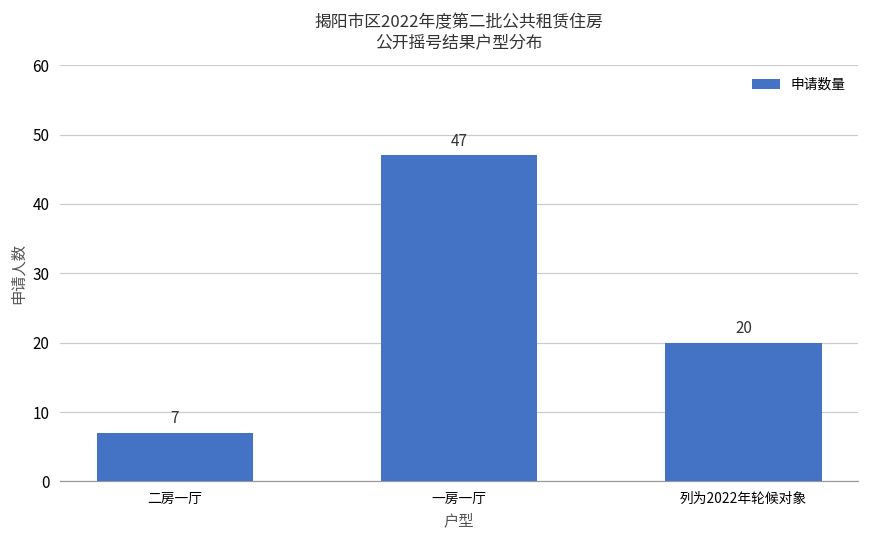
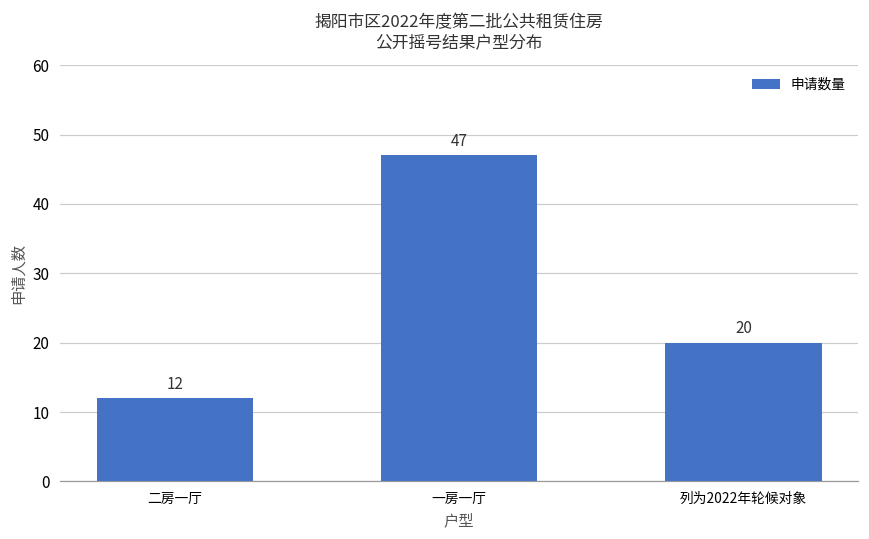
  {
-   "二房一厅": 7,
+   "二房一厅": 12,
    "一房一厅": 47,
    "列为2022年轮候对象": 20
  }
